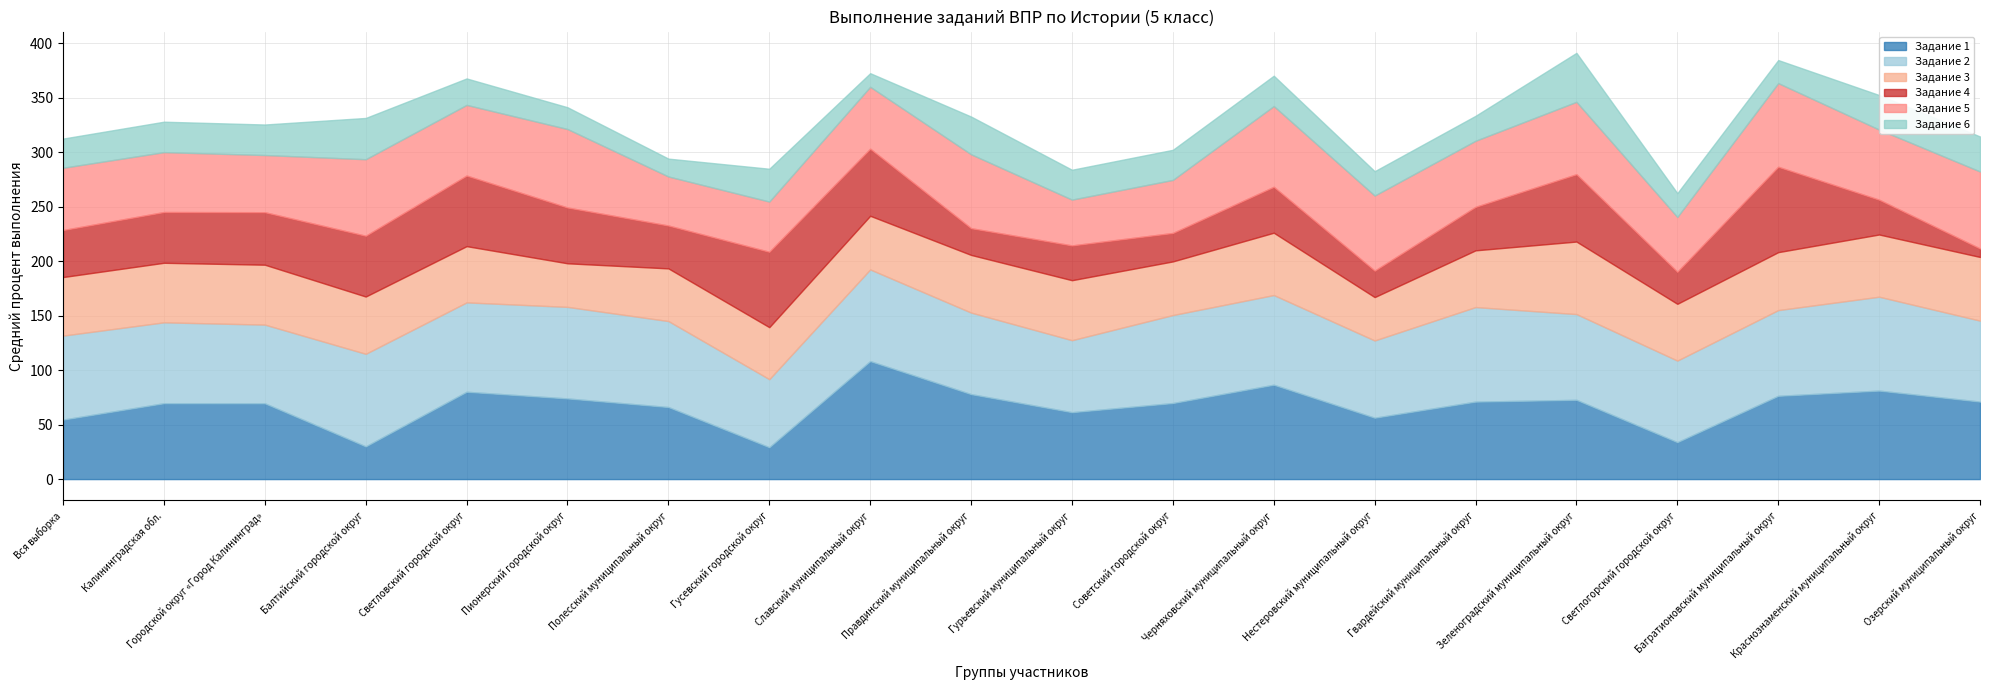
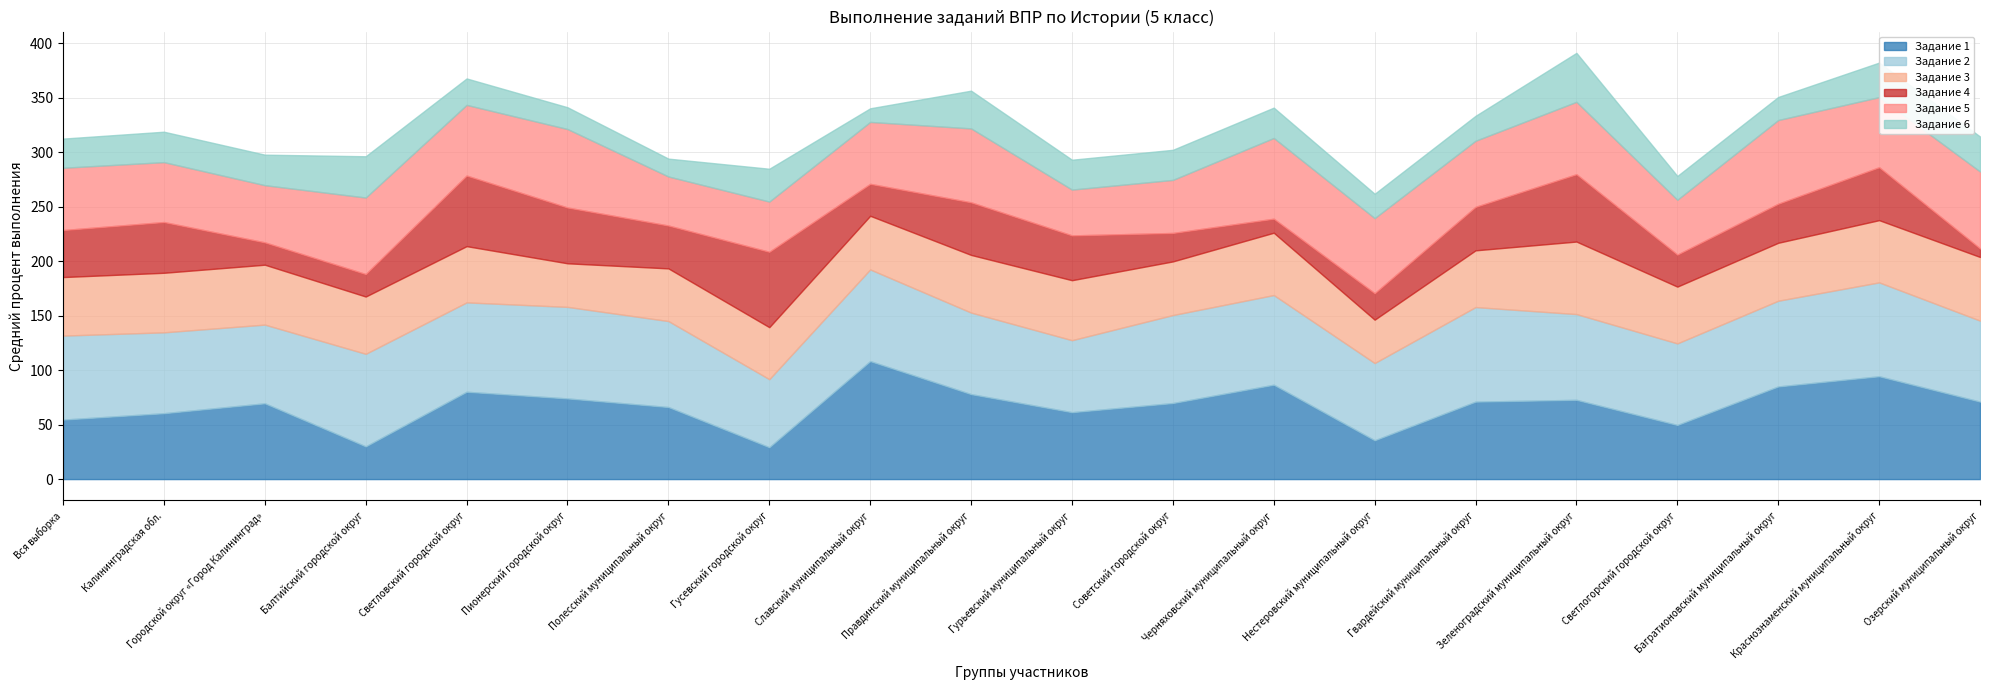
  {
    "Задание 1": {
      "Вся выборка": 55,
-     "Калининградская обл.": 70,
+     "Калининградская обл.": 60,
      "Городской округ «Город Калининград»": 70,
      "Балтийский городской округ": 30,
      "Светловский городской округ": 80,
      "Пионерский городской округ": 74,
      "Полесский муниципальный округ": 66,
      "Гусевский городской округ": 29,
      "Славский муниципальный округ": 108,
      "Правдинский муниципальный округ": 78,
      "Гурьевский муниципальный округ": 61,
      "Советский городской округ": 70,
      "Черняховский муниципальный округ": 87,
-     "Нестеровский муниципальный округ": 56,
+     "Нестеровский муниципальный округ": 36,
      "Гвардейский муниципальный округ": 71,
      "Зеленоградский муниципальный округ": 73,
-     "Светлогорский городской округ": 34,
-     "Багратионовский муниципальный округ": 76,
-     "Краснознаменский муниципальный округ": 81,
+     "Светлогорский городской округ": 50,
+     "Багратионовский муниципальный округ": 85,
+     "Краснознаменский муниципальный округ": 94,
      "Озерский муниципальный округ": 71
    },
    "Задание 4": {
      "Вся выборка": 43,
      "Калининградская обл.": 47,
-     "Городской округ «Город Калининград»": 48,
-     "Балтийский городской округ": 56,
+     "Городской округ «Город Калининград»": 20,
+     "Балтийский городской округ": 21,
      "Светловский городской округ": 65,
      "Пионерский городской округ": 51,
      "Полесский муниципальный округ": 39,
      "Гусевский городской округ": 69,
-     "Славский муниципальный округ": 62,
-     "Правдинский муниципальный округ": 25,
-     "Гурьевский муниципальный округ": 32,
+     "Славский муниципальный округ": 29,
+     "Правдинский муниципальный округ": 48,
+     "Гурьевский муниципальный округ": 41,
      "Советский городской округ": 26,
-     "Черняховский муниципальный округ": 42,
+     "Черняховский муниципальный округ": 13,
      "Нестеровский муниципальный округ": 24,
      "Гвардейский муниципальный округ": 40,
      "Зеленоградский муниципальный округ": 62,
      "Светлогорский городской округ": 29,
-     "Багратионовский муниципальный округ": 78,
-     "Краснознаменский муниципальный округ": 32,
+     "Багратионовский муниципальный округ": 36,
+     "Краснознаменский муниципальный округ": 49,
      "Озерский муниципальный округ": 8
    }
  }
